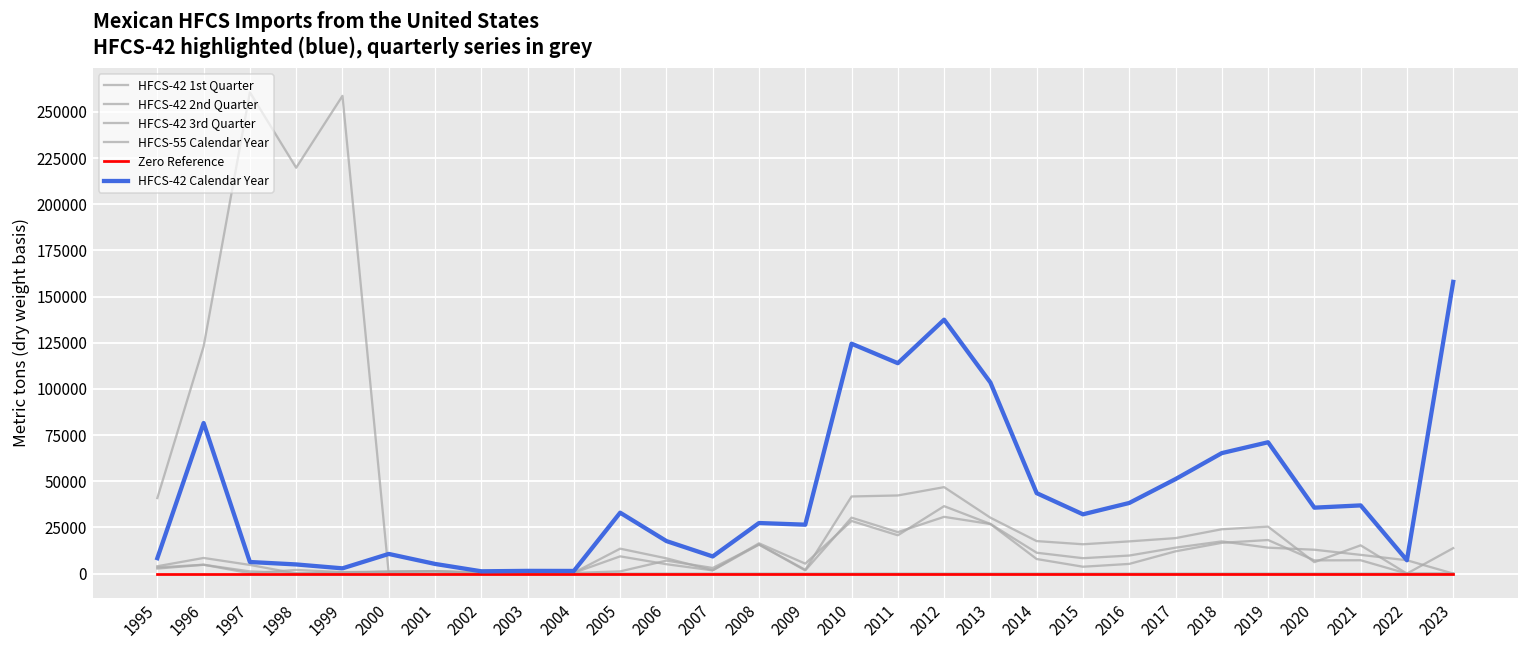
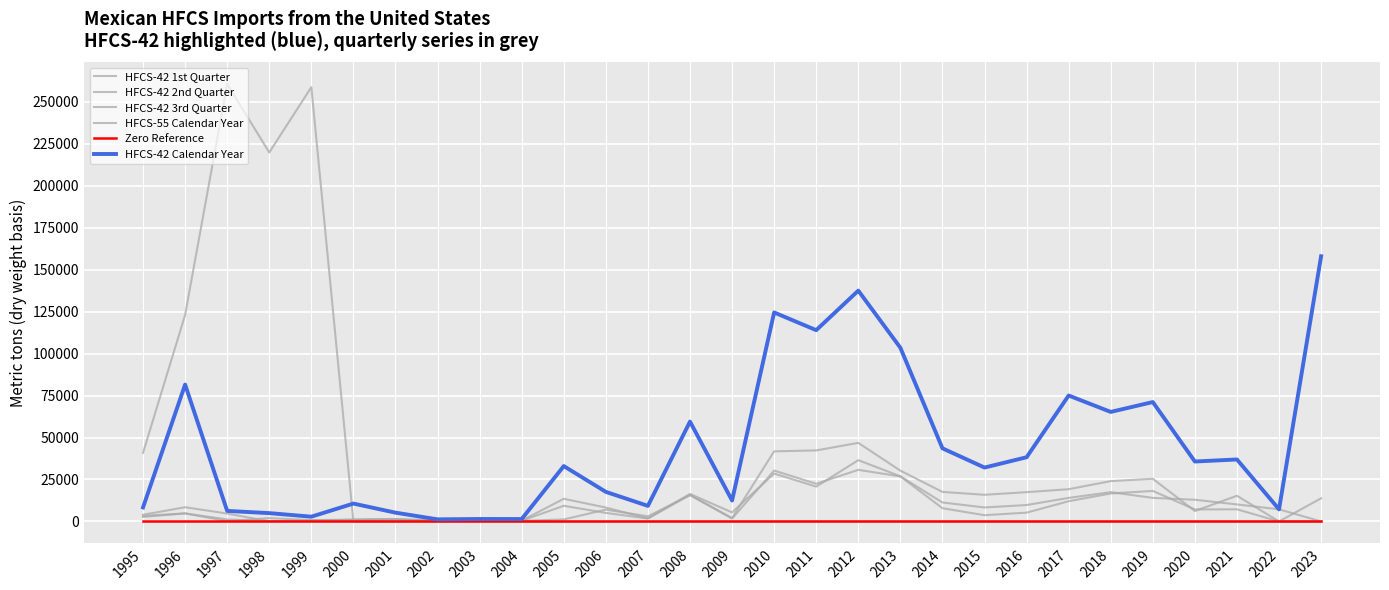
  {
    "Zero Reference": {
      "1995": 0,
      "1996": 0
    },
    "HFCS-42 Calendar Year": {
      "1995": 8000,
      "1996": 82000,
      "1997": 6000,
      "1998": 5000,
      "1999": 3000,
      "2000": 11000,
      "2001": 5000,
      "2005": 33000,
      "2006": 18000,
      "2007": 9000,
-     "2008": 27000,
-     "2009": 26000,
+     "2008": 59000,
+     "2009": 12000,
      "2010": 124000,
      "2011": 114000,
      "2012": 137000,
      "2013": 103000,
      "2014": 44000,
      "2015": 32000,
      "2016": 38000,
-     "2017": 51000,
+     "2017": 75000,
      "2018": 65000,
      "2019": 71000,
      "2020": 36000,
      "2021": 37000,
      "2023": 158000
    }
  }
